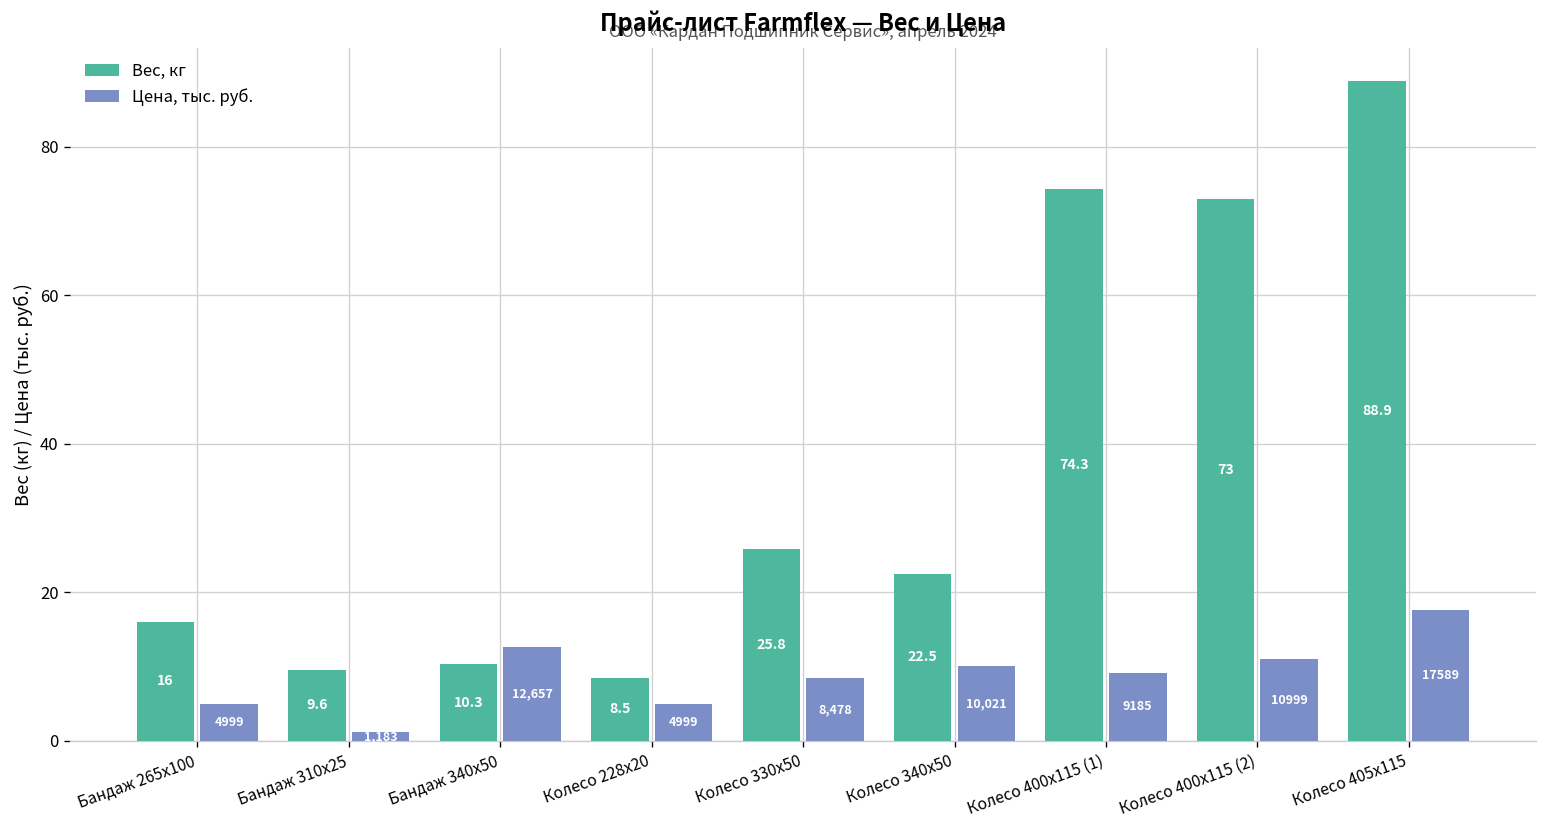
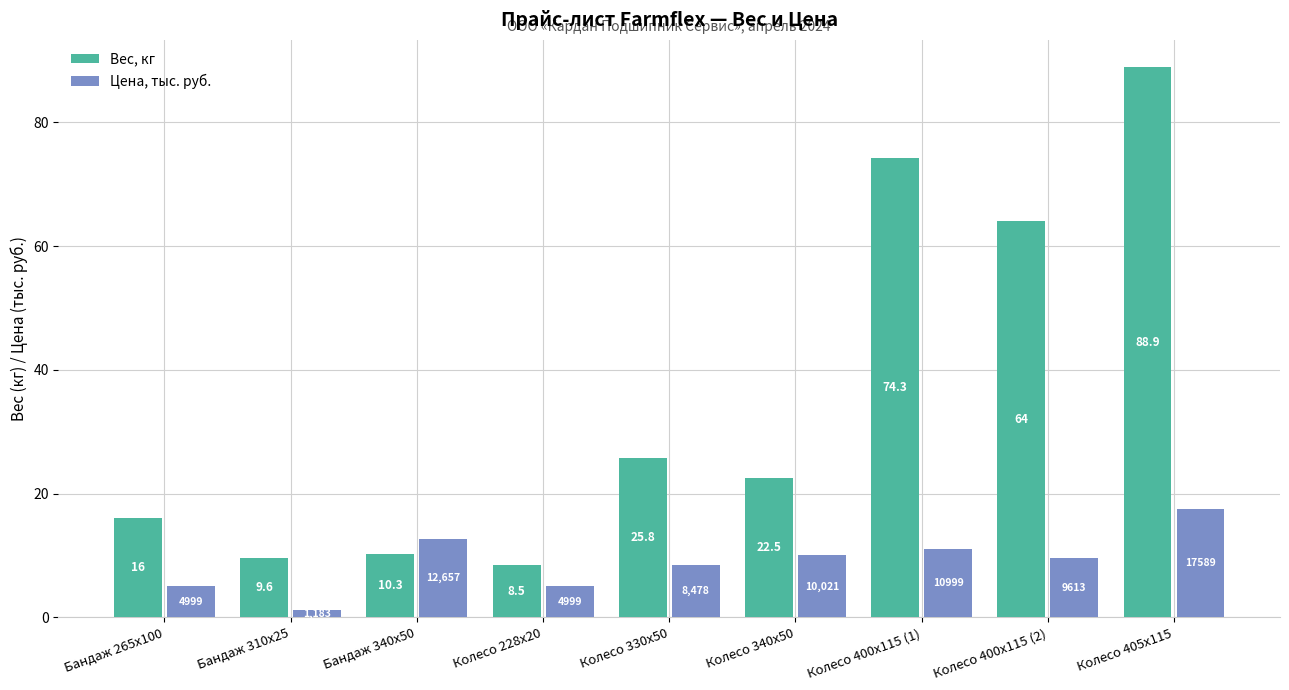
  {
    "Вес, кг": {
      "Бандаж 265х100": 16,
      "Бандаж 310х25": 9.6,
      "Бандаж 340х50": 10.3,
      "Колесо 228х20": 8.5,
      "Колесо 330х50": 25.8,
      "Колесо 340х50": 22.5,
      "Колесо 400х115 (1)": 74.3,
-     "Колесо 400х115 (2)": 73,
+     "Колесо 400х115 (2)": 64,
      "Колесо 405x115": 88.9
    },
    "Цена, тыс. руб.": {
-     "Колесо 400х115 (1)": 9185,
-     "Колесо 400х115 (2)": 10999
+     "Колесо 400х115 (1)": 10999,
+     "Колесо 400х115 (2)": 9613
    }
  }
